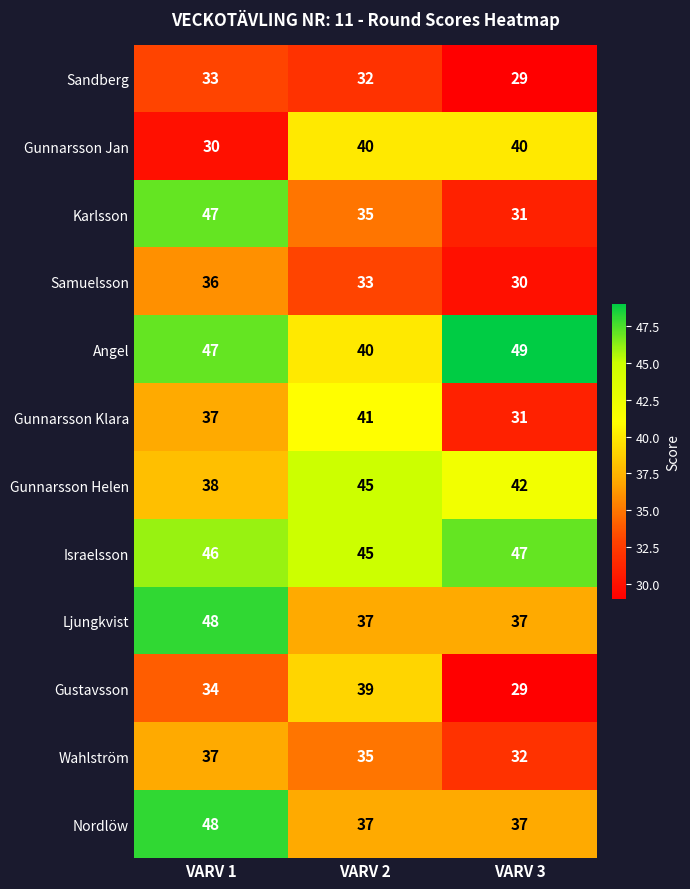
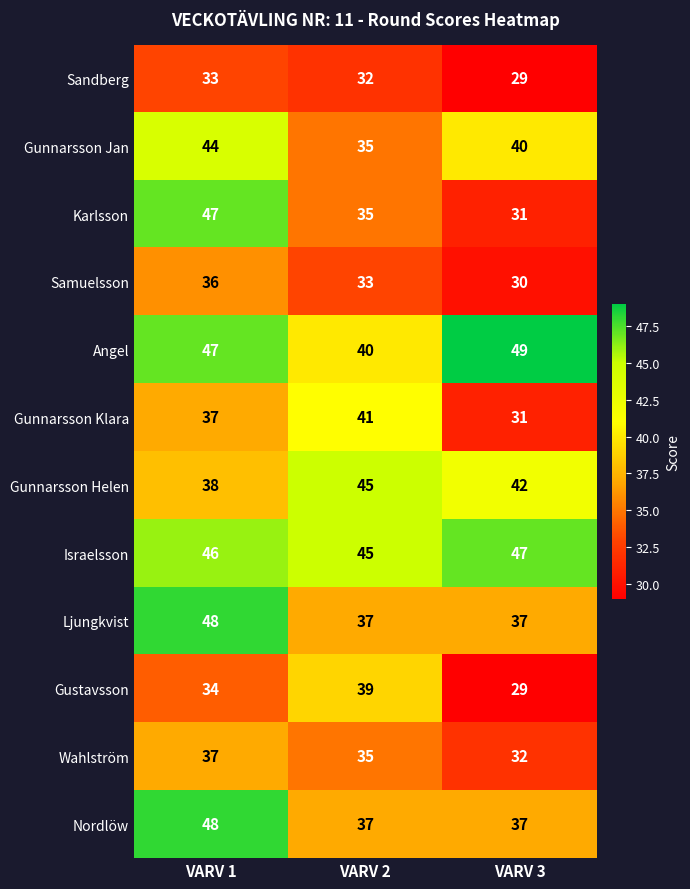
  {
    "Sandberg": {
      "VARV 1": 33,
      "VARV 2": 32,
      "VARV 3": 29
    },
    "Gunnarsson Jan": {
-     "VARV 1": 30,
-     "VARV 2": 40,
+     "VARV 1": 44,
+     "VARV 2": 35,
      "VARV 3": 40
    },
    "Karlsson": {
      "VARV 1": 47,
      "VARV 2": 35,
      "VARV 3": 31
    },
    "Samuelsson": {
      "VARV 1": 36,
      "VARV 2": 33,
      "VARV 3": 30
    },
    "Angel": {
      "VARV 1": 47,
      "VARV 2": 40,
      "VARV 3": 49
    },
    "Gunnarsson Klara": {
      "VARV 1": 37,
      "VARV 2": 41,
      "VARV 3": 31
    },
    "Gunnarsson Helen": {
      "VARV 1": 38,
      "VARV 2": 45,
      "VARV 3": 42
    },
    "Israelsson": {
      "VARV 1": 46,
      "VARV 2": 45,
      "VARV 3": 47
    },
    "Ljungkvist": {
      "VARV 1": 48,
      "VARV 2": 37,
      "VARV 3": 37
    },
    "Gustavsson": {
      "VARV 1": 34,
      "VARV 2": 39,
      "VARV 3": 29
    },
    "Wahlström": {
      "VARV 1": 37,
      "VARV 2": 35,
      "VARV 3": 32
    },
    "Nordlöw": {
      "VARV 1": 48,
      "VARV 2": 37,
      "VARV 3": 37
    }
  }
